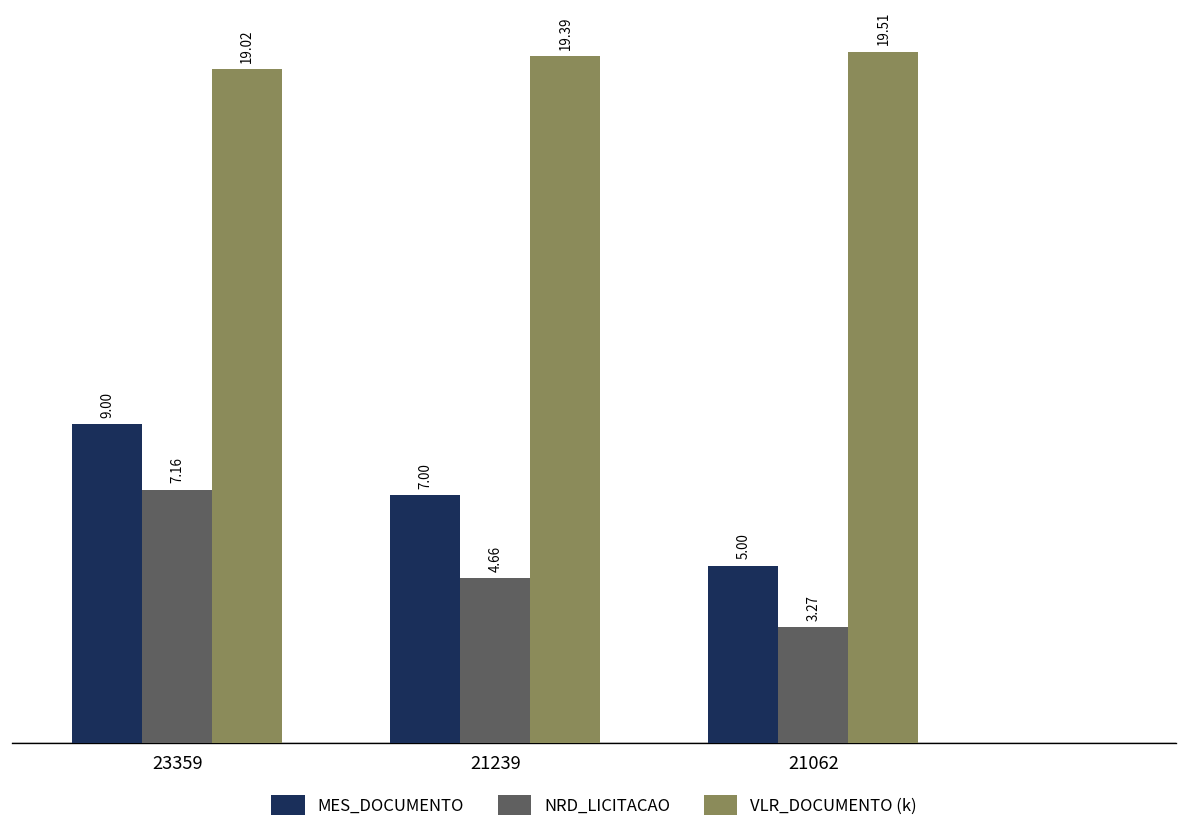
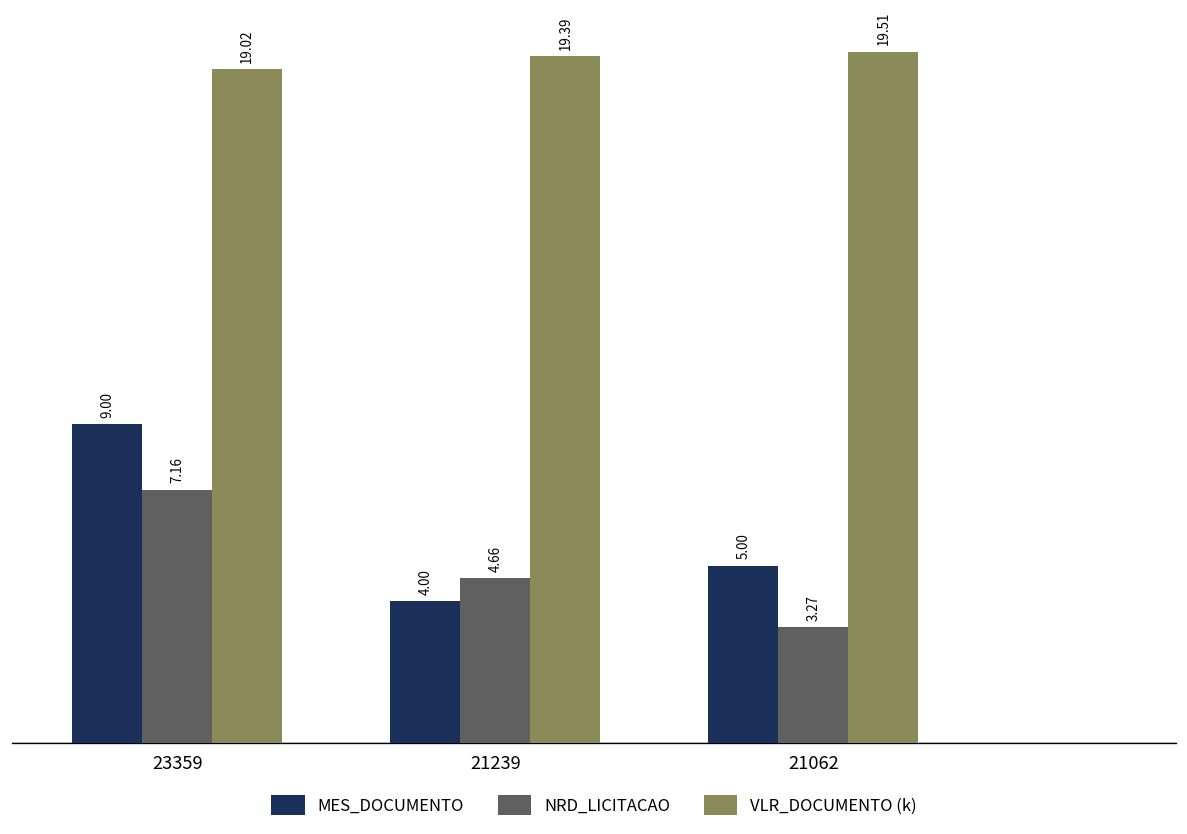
  {
    "MES_DOCUMENTO": {
      "23359": 9.00,
-     "21239": 7.00,
+     "21239": 4.00,
      "21062": 5.00
    },
    "NRD_LICITACAO": {
      "23359": 7.16,
      "21239": 4.66,
      "21062": 3.27
    },
    "VLR_DOCUMENTO (k)": {
      "23359": 19.02,
      "21239": 19.39,
      "21062": 19.51
    }
  }
